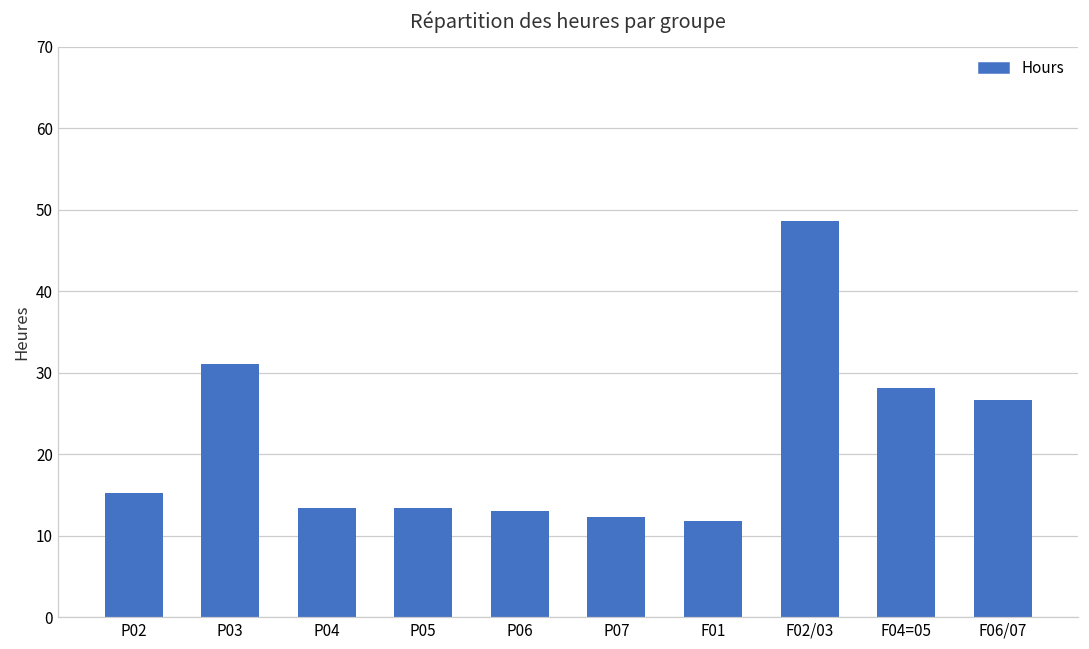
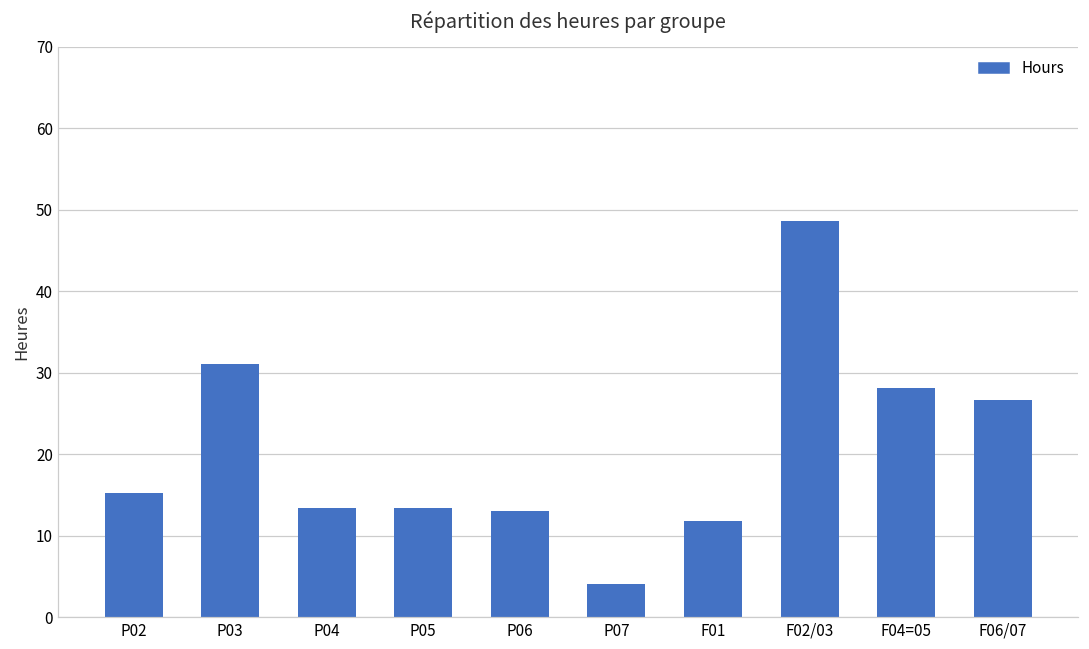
  {
    "P02": 15,
    "P03": 31,
    "P04": 13,
    "P05": 13,
    "P06": 13,
-   "P07": 12,
+   "P07": 4,
    "F01": 12,
    "F02/03": 49,
    "F04=05": 28,
    "F06/07": 27
  }
